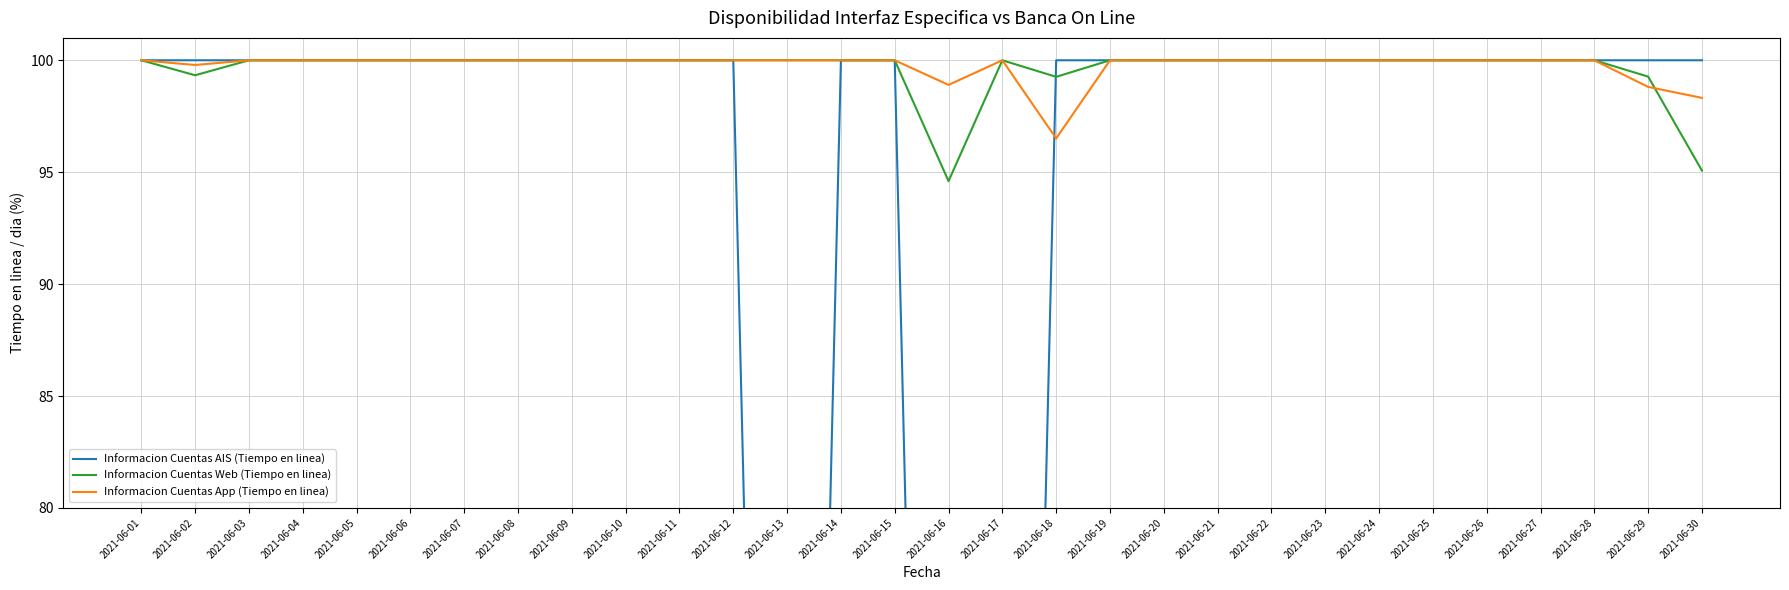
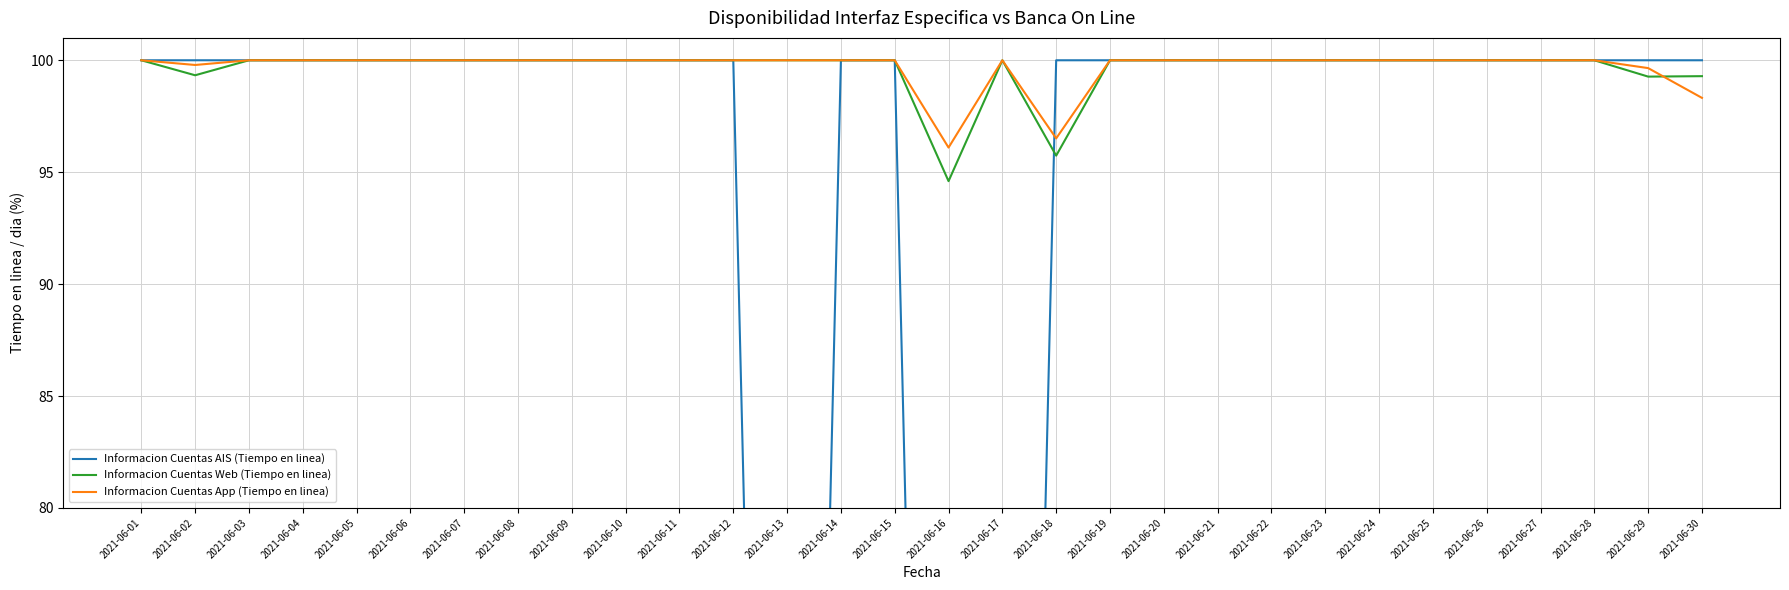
  {
    "Informacion Cuentas AIS (Tiempo en linea)": {
      "2021-06-02": 100.0,
      "2021-06-18": 100.0,
      "2021-06-29": 100.0,
      "2021-06-30": 100.0
    },
    "Informacion Cuentas Web (Tiempo en linea)": {
      "2021-06-02": 99.3,
      "2021-06-16": 94.6,
-     "2021-06-18": 99.3,
+     "2021-06-18": 95.7,
      "2021-06-29": 99.3,
-     "2021-06-30": 95.1
+     "2021-06-30": 99.3
    },
    "Informacion Cuentas App (Tiempo en linea)": {
      "2021-06-02": 99.8,
-     "2021-06-16": 98.9,
+     "2021-06-16": 96.1,
      "2021-06-18": 96.5,
-     "2021-06-29": 98.8,
+     "2021-06-29": 99.7,
      "2021-06-30": 98.3
    }
  }
